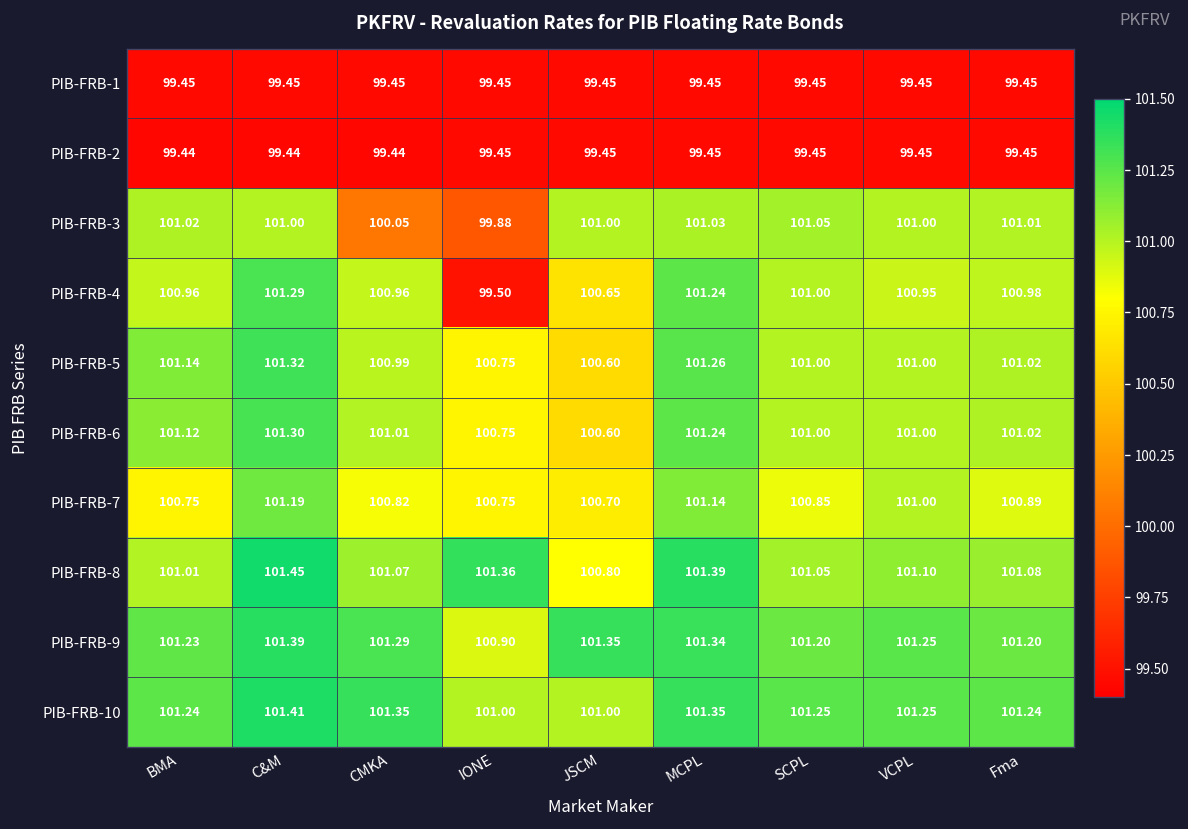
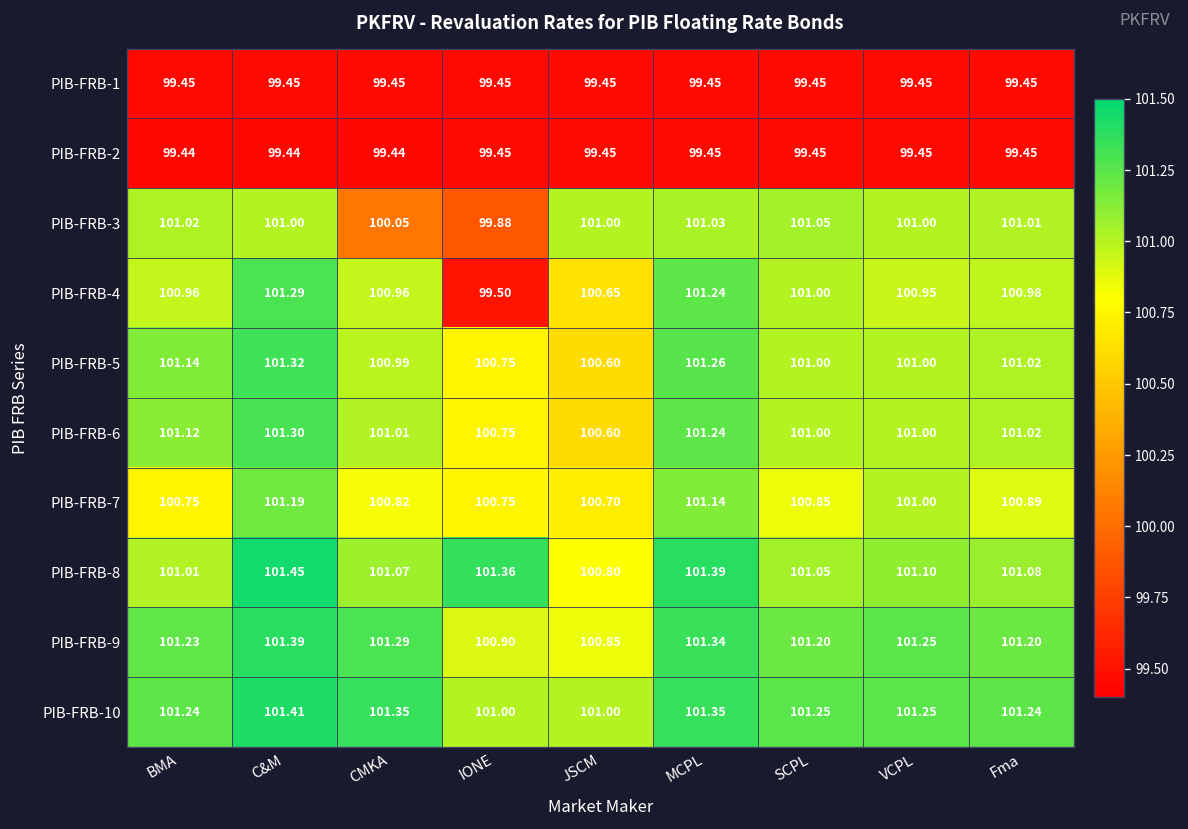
  {
    "PIB-FRB-1": {
      "BMA": 99.45,
      "C&M": 99.45,
      "CMKA": 99.45,
      "IONE": 99.45,
      "JSCM": 99.45,
      "MCPL": 99.45,
      "SCPL": 99.45,
      "VCPL": 99.45,
      "Fma": 99.45
    },
    "PIB-FRB-2": {
      "BMA": 99.44,
      "C&M": 99.44,
      "CMKA": 99.44,
      "IONE": 99.45,
      "JSCM": 99.45,
      "MCPL": 99.45,
      "SCPL": 99.45,
      "VCPL": 99.45,
      "Fma": 99.45
    },
    "PIB-FRB-3": {
      "BMA": 101.02,
      "C&M": 101.00,
      "CMKA": 100.05,
      "IONE": 99.88,
      "JSCM": 101.00,
      "MCPL": 101.03,
      "SCPL": 101.05,
      "VCPL": 101.00,
      "Fma": 101.01
    },
    "PIB-FRB-4": {
      "BMA": 100.96,
      "C&M": 101.29,
      "CMKA": 100.96,
      "IONE": 99.50,
      "JSCM": 100.65,
      "MCPL": 101.24,
      "SCPL": 101.00,
      "VCPL": 100.95,
      "Fma": 100.98
    },
    "PIB-FRB-5": {
      "BMA": 101.14,
      "C&M": 101.32,
      "CMKA": 100.99,
      "IONE": 100.75,
      "JSCM": 100.60,
      "MCPL": 101.26,
      "SCPL": 101.00,
      "VCPL": 101.00,
      "Fma": 101.02
    },
    "PIB-FRB-6": {
      "BMA": 101.12,
      "C&M": 101.30,
      "CMKA": 101.01,
      "IONE": 100.75,
      "JSCM": 100.60,
      "MCPL": 101.24,
      "SCPL": 101.00,
      "VCPL": 101.00,
      "Fma": 101.02
    },
    "PIB-FRB-7": {
      "BMA": 100.75,
      "C&M": 101.19,
      "CMKA": 100.82,
      "IONE": 100.75,
      "JSCM": 100.70,
      "MCPL": 101.14,
      "SCPL": 100.85,
      "VCPL": 101.00,
      "Fma": 100.89
    },
    "PIB-FRB-8": {
      "BMA": 101.01,
      "C&M": 101.45,
      "CMKA": 101.07,
      "IONE": 101.36,
      "JSCM": 100.80,
      "MCPL": 101.39,
      "SCPL": 101.05,
      "VCPL": 101.10,
      "Fma": 101.08
    },
    "PIB-FRB-9": {
      "BMA": 101.23,
      "C&M": 101.39,
      "CMKA": 101.29,
      "IONE": 100.90,
-     "JSCM": 101.35,
+     "JSCM": 100.85,
      "MCPL": 101.34,
      "SCPL": 101.20,
      "VCPL": 101.25,
      "Fma": 101.20
    },
    "PIB-FRB-10": {
      "BMA": 101.24,
      "C&M": 101.41,
      "CMKA": 101.35,
      "IONE": 101.00,
      "JSCM": 101.00,
      "MCPL": 101.35,
      "SCPL": 101.25,
      "VCPL": 101.25,
      "Fma": 101.24
    }
  }
